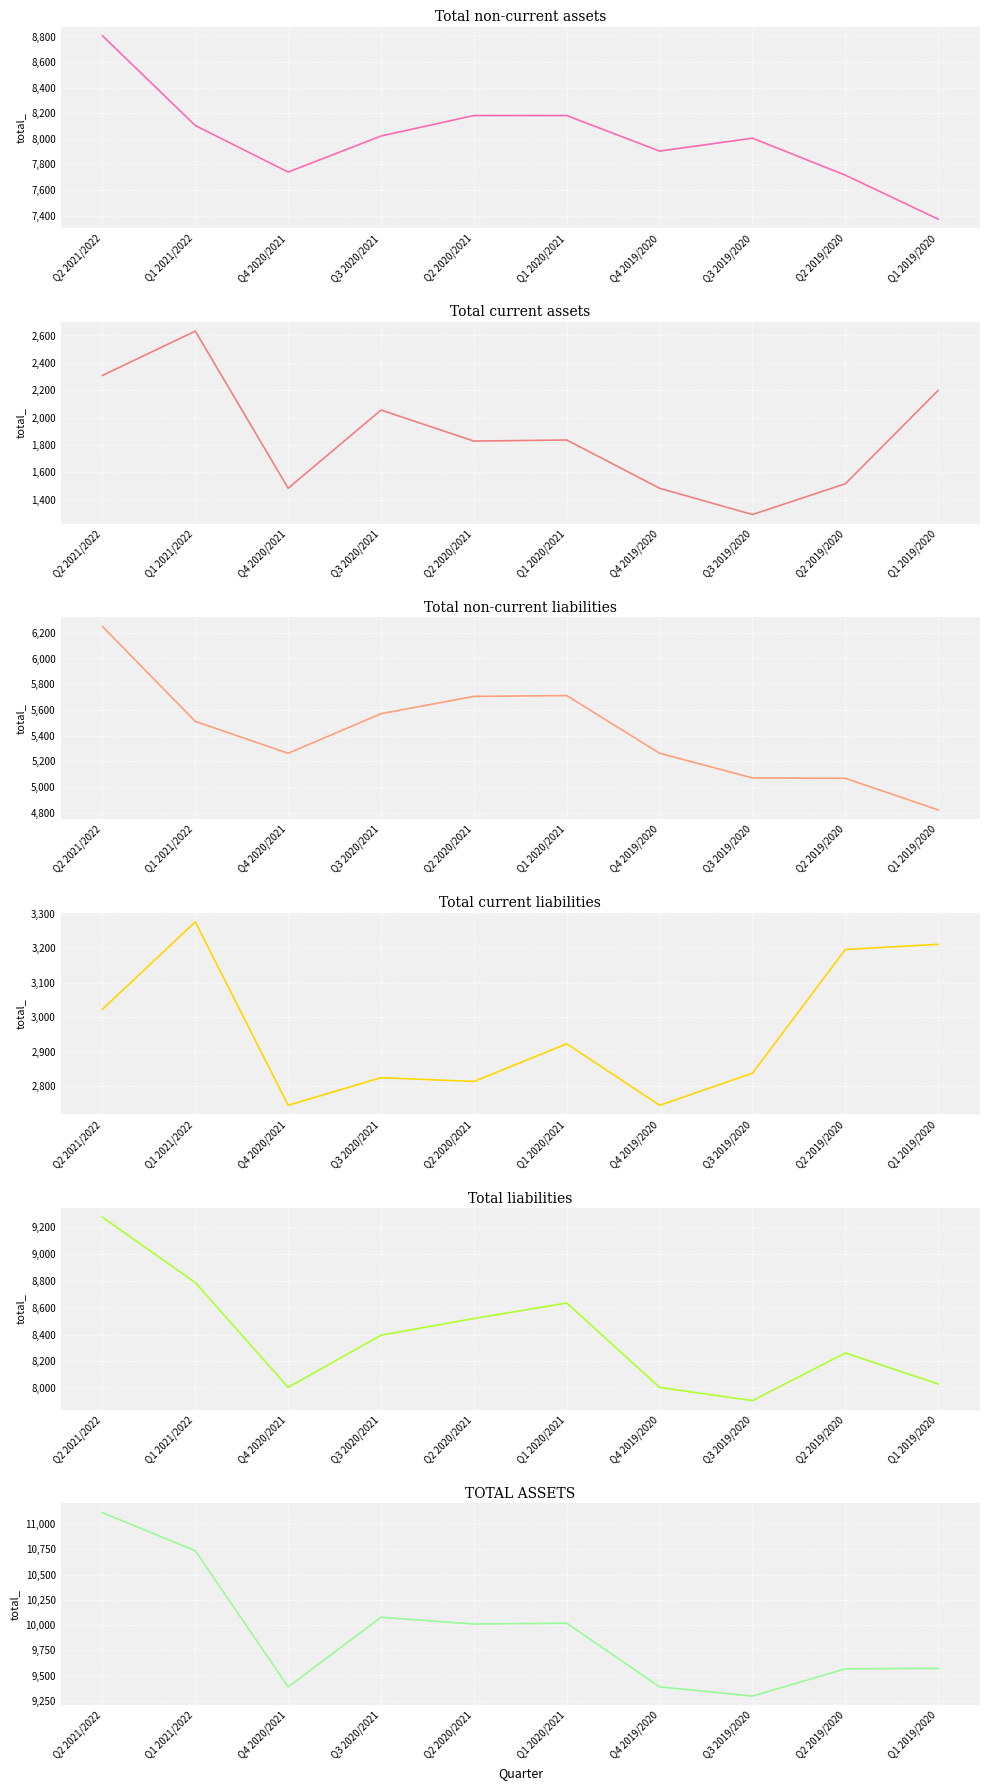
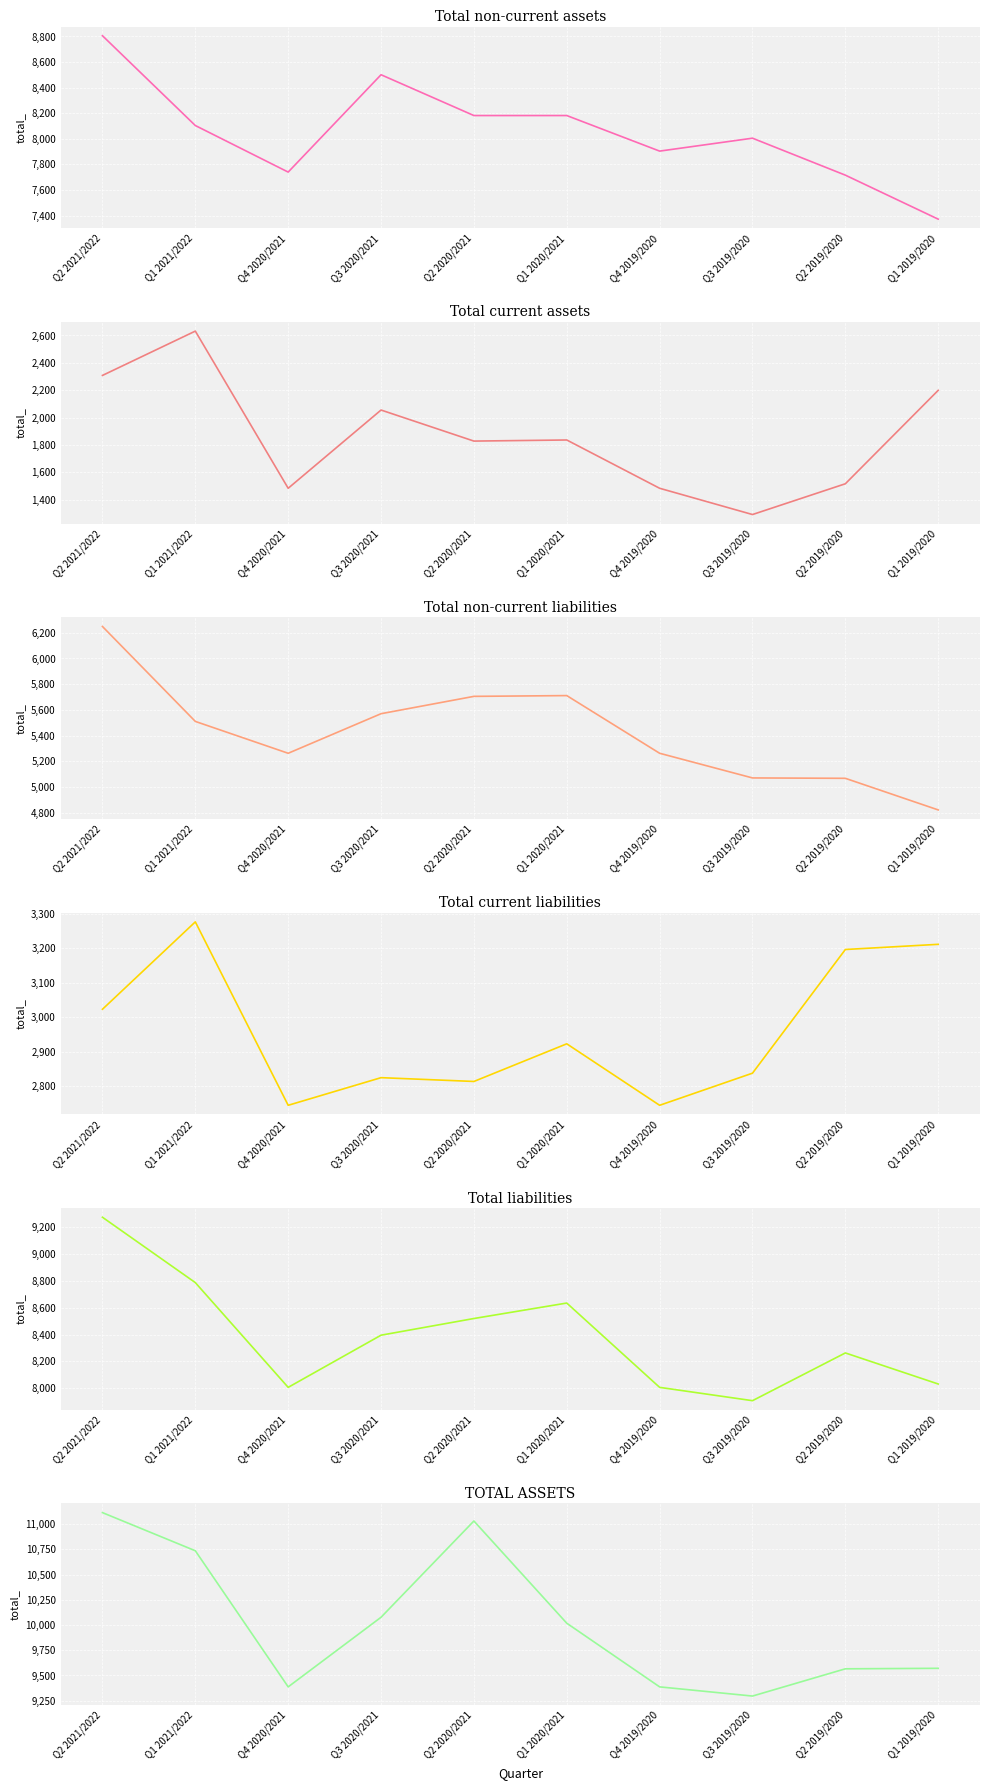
  {
    "Total non-current assets": {
      "Q2 2021/2022": "8,810",
      "Q1 2021/2022": "8,100",
      "Q4 2020/2021": "7,740",
-     "Q3 2020/2021": "8,020",
+     "Q3 2020/2021": "8,500",
      "Q2 2020/2021": "8,180",
      "Q1 2020/2021": "8,180",
      "Q4 2019/2020": "7,900",
      "Q3 2019/2020": "8,010",
      "Q2 2019/2020": "7,720",
      "Q1 2019/2020": "7,370"
    },
    "Total current assets": {
      "Q2 2021/2022": "2,310",
      "Q1 2021/2022": "2,630",
      "Q4 2020/2021": "1,480",
      "Q3 2020/2021": "2,060",
      "Q2 2020/2021": "1,830",
      "Q1 2020/2021": "1,840",
      "Q4 2019/2020": "1,480",
      "Q3 2019/2020": "1,290",
      "Q2 2019/2020": "1,520",
      "Q1 2019/2020": "2,200"
    },
    "Total non-current liabilities": {
      "Q2 2021/2022": "6,250",
      "Q1 2021/2022": "5,510",
      "Q4 2020/2021": "5,260",
      "Q3 2020/2021": "5,570",
      "Q2 2020/2021": "5,710",
      "Q1 2020/2021": "5,710",
      "Q4 2019/2020": "5,260",
      "Q3 2019/2020": "5,070",
      "Q2 2019/2020": "5,070",
      "Q1 2019/2020": "4,820"
    },
    "Total current liabilities": {
      "Q2 2021/2022": "3,020",
      "Q1 2021/2022": "3,280",
      "Q4 2020/2021": "2,750",
      "Q3 2020/2021": "2,830",
      "Q2 2020/2021": "2,810",
      "Q1 2020/2021": "2,920",
      "Q4 2019/2020": "2,750",
      "Q3 2019/2020": "2,840",
      "Q2 2019/2020": "3,200",
      "Q1 2019/2020": "3,210"
    },
    "Total liabilities": {
      "Q2 2021/2022": "9,270",
      "Q1 2021/2022": "8,790",
      "Q4 2020/2021": "8,010",
      "Q3 2020/2021": "8,400",
      "Q2 2020/2021": "8,520",
      "Q1 2020/2021": "8,630",
      "Q4 2019/2020": "8,010",
      "Q3 2019/2020": "7,910",
      "Q2 2019/2020": "8,260",
      "Q1 2019/2020": "8,030"
    },
    "TOTAL ASSETS": {
      "Q2 2021/2022": "11,110",
      "Q1 2021/2022": "10,740",
      "Q4 2020/2021": "9,390",
      "Q3 2020/2021": "10,080",
-     "Q2 2020/2021": "10,010",
+     "Q2 2020/2021": "11,030",
      "Q1 2020/2021": "10,020",
      "Q4 2019/2020": "9,390",
      "Q3 2019/2020": "9,300",
      "Q2 2019/2020": "9,570",
      "Q1 2019/2020": "9,570"
    }
  }
